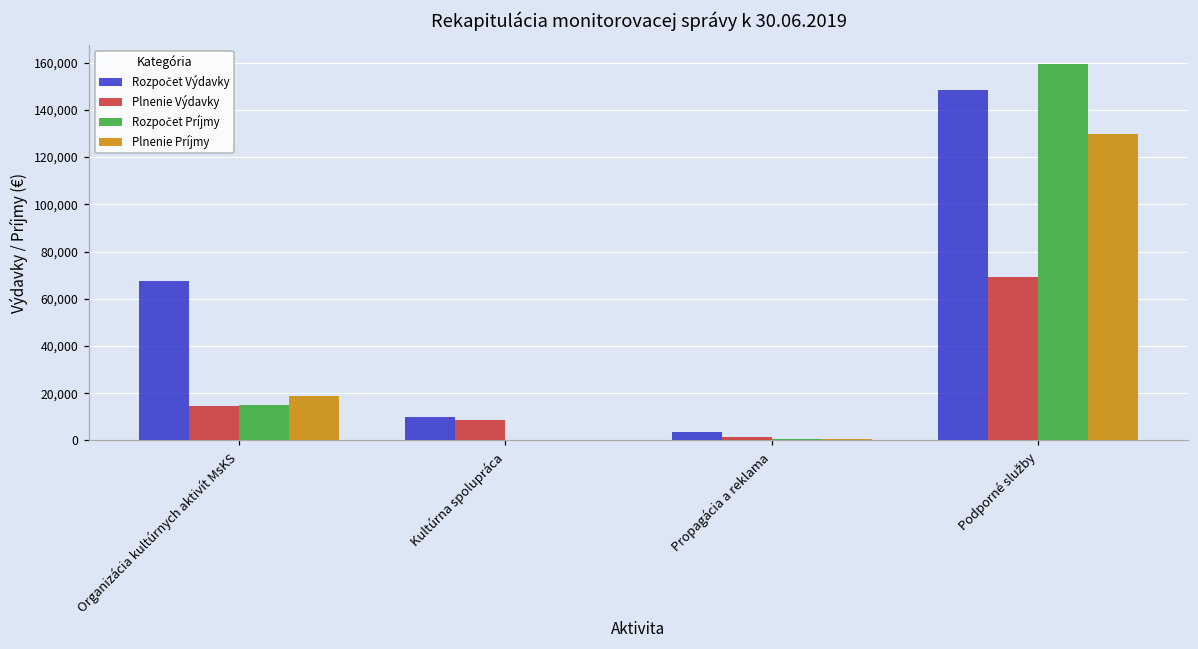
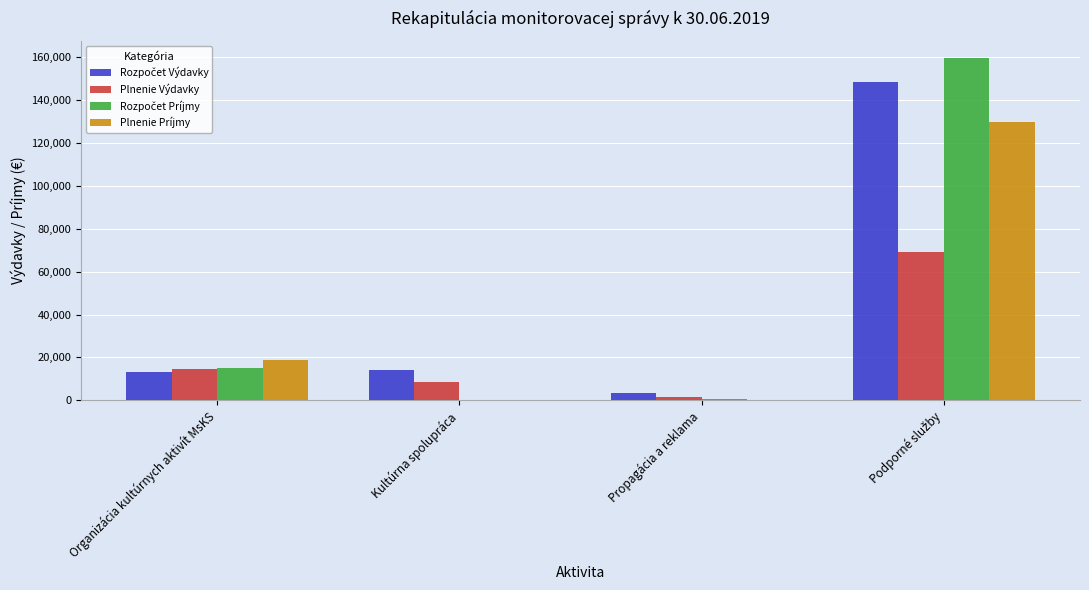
  {
    "Rozpočet Výdavky": {
-     "Organizácia kultúrnych aktivít MsKS": "67,000",
-     "Kultúrna spolupráca": "10,000",
+     "Organizácia kultúrnych aktivít MsKS": "13,000",
+     "Kultúrna spolupráca": "14,000",
      "Propagácia a reklama": "4,000",
      "Podporné služby": "148,000"
    },
    "Plnenie Výdavky": {
      "Organizácia kultúrnych aktivít MsKS": "14,000",
      "Kultúrna spolupráca": "9,000",
      "Propagácia a reklama": "1,000",
      "Podporné služby": "69,000"
    },
    "Rozpočet Príjmy": {
      "Organizácia kultúrnych aktivít MsKS": "15,000",
      "Kultúrna spolupráca": "0",
      "Podporné služby": "160,000"
    },
    "Plnenie Príjmy": {
      "Organizácia kultúrnych aktivít MsKS": "19,000",
      "Kultúrna spolupráca": "0",
      "Podporné služby": "130,000"
    }
  }
